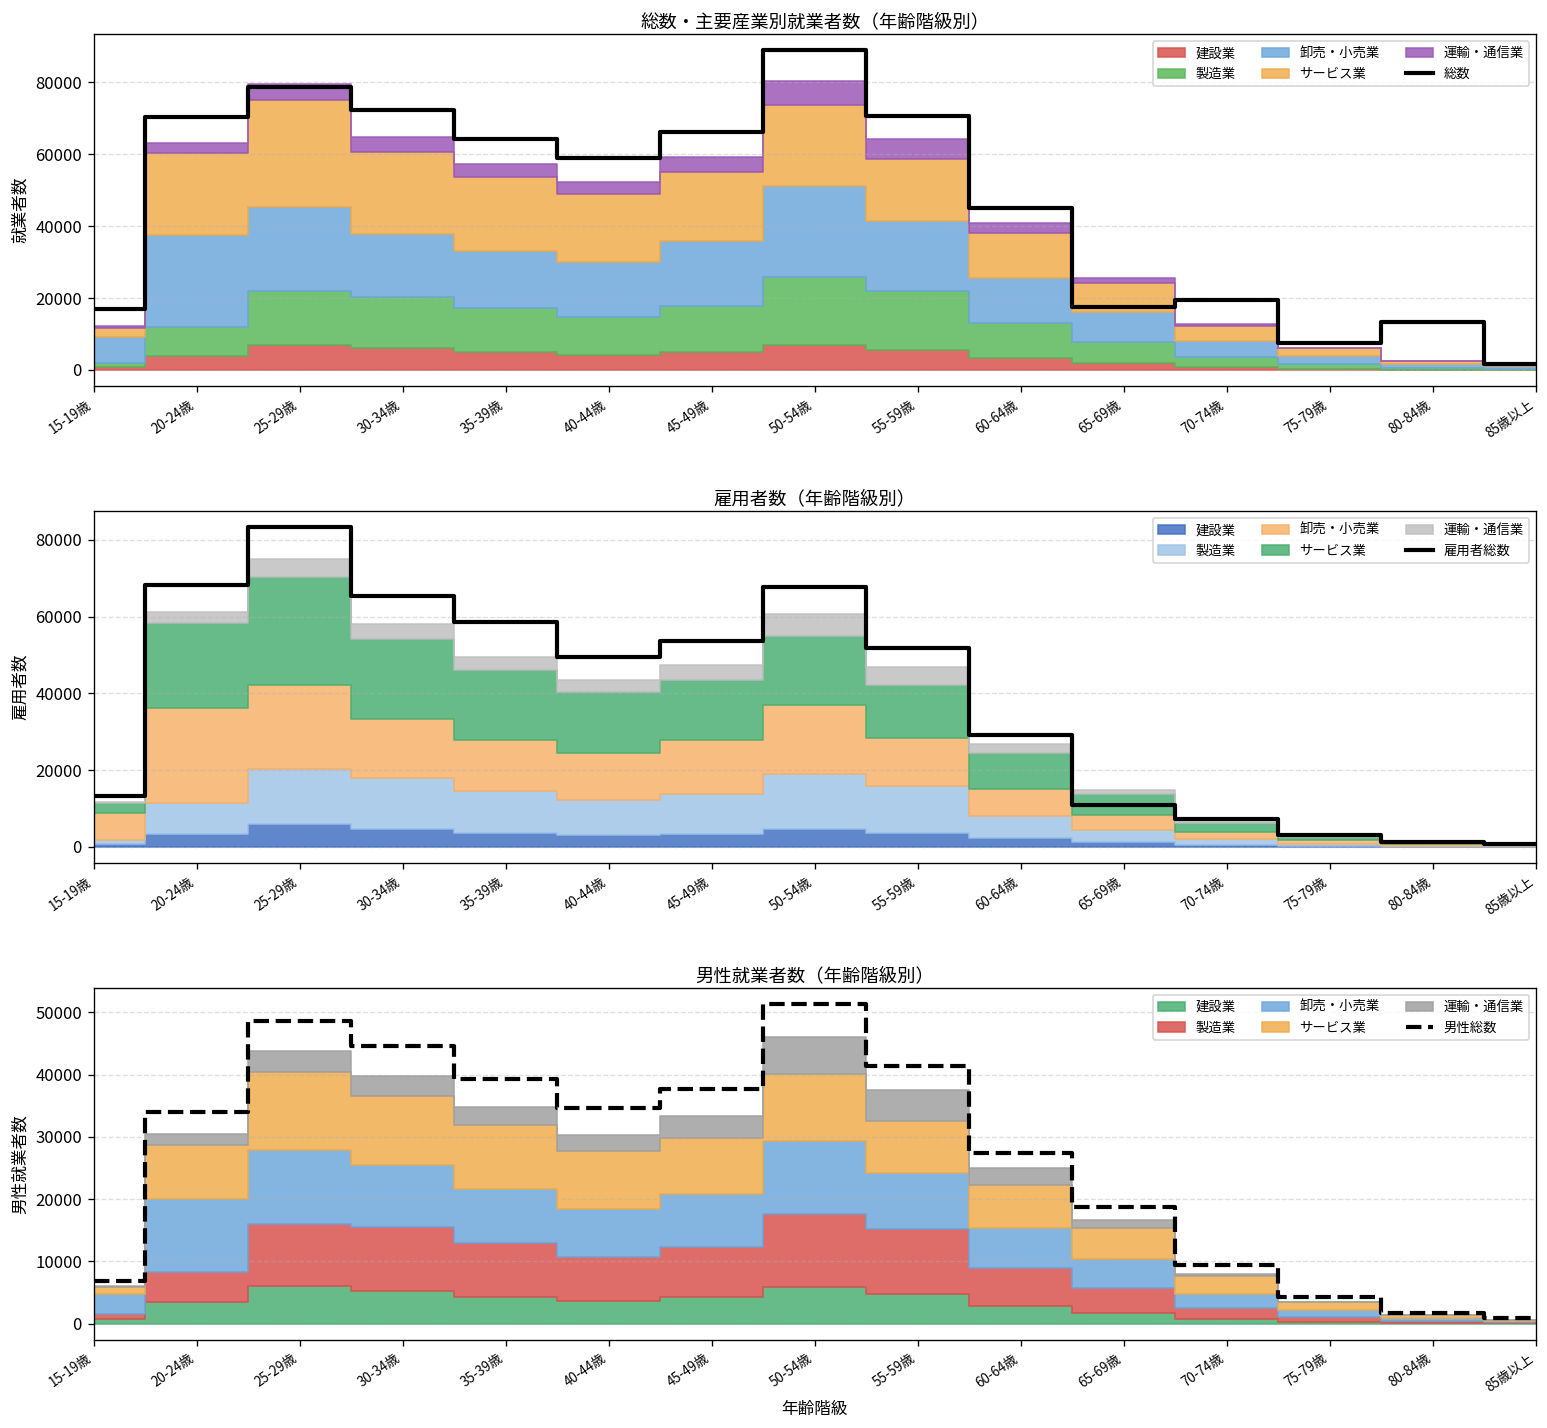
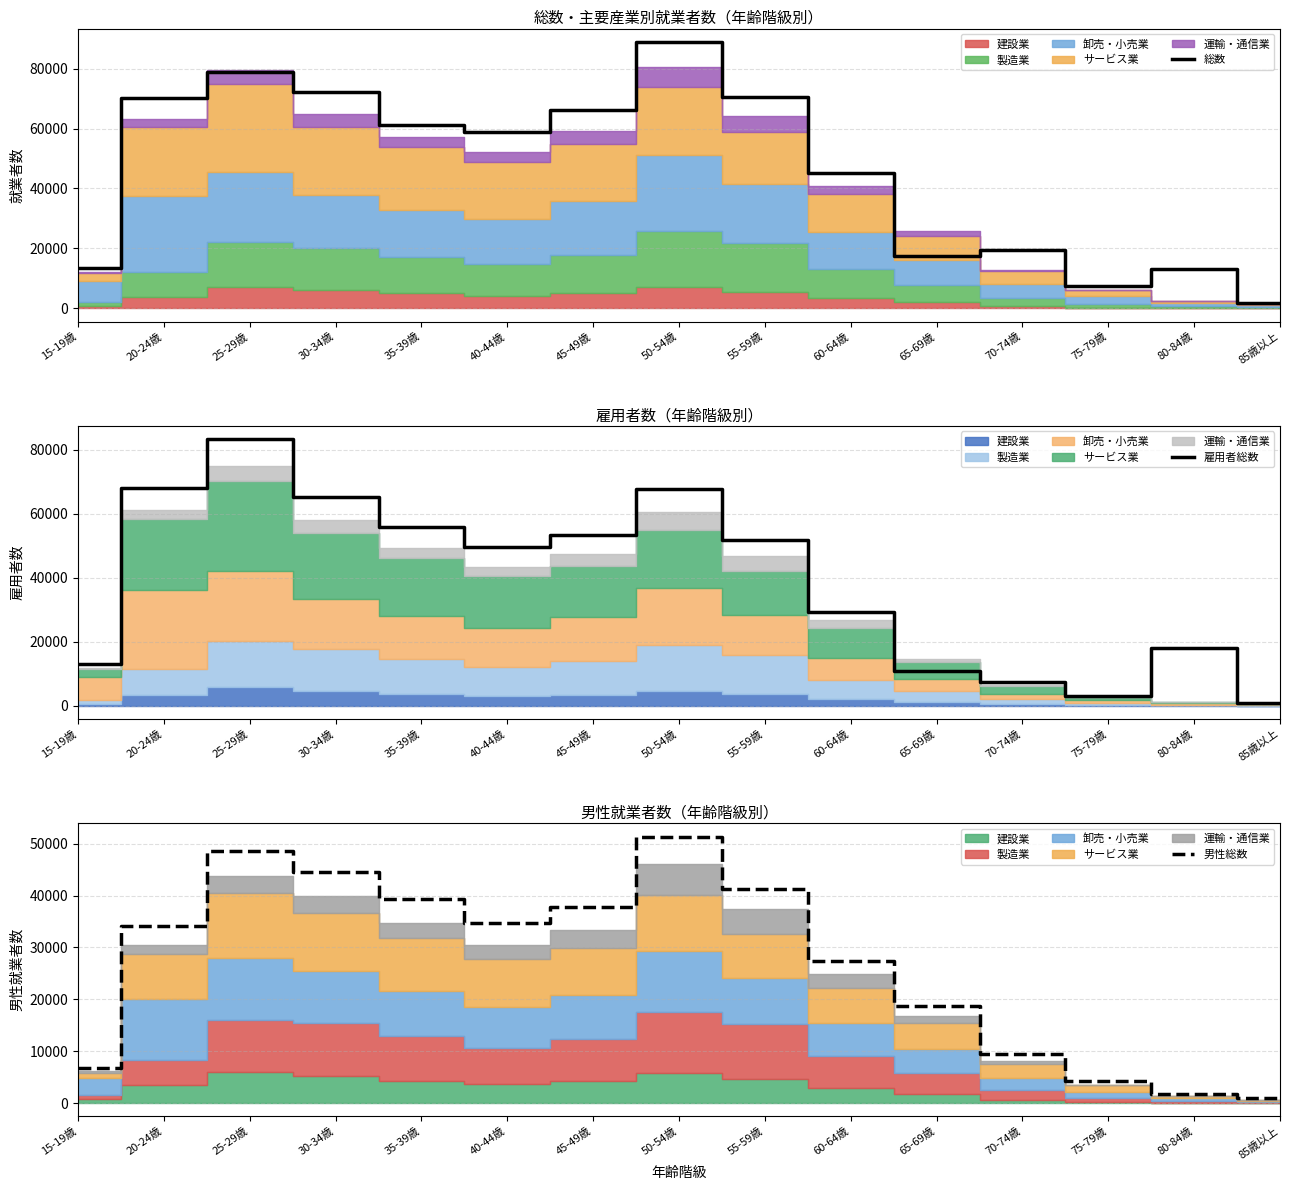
  {
    "総数・主要産業別就業者数（年齢階級別）": {
      "総数": {
-       "15-19歳": 17000,
+       "15-19歳": 14000,
        "20-24歳": 70000,
        "25-29歳": 79000,
        "30-34歳": 72000,
-       "35-39歳": 64000,
+       "35-39歳": 61000,
        "40-44歳": 59000,
        "45-49歳": 66000,
        "50-54歳": 89000,
        "55-59歳": 71000,
        "60-64歳": 45000,
        "65-69歳": 18000,
        "70-74歳": 20000,
        "75-79歳": 7000,
        "80-84歳": 13000
      }
    },
    "雇用者数（年齢階級別）": {
      "雇用者総数": {
        "15-19歳": 13000,
        "20-24歳": 68000,
        "25-29歳": 83000,
        "30-34歳": 65000,
-       "35-39歳": 58000,
+       "35-39歳": 56000,
        "40-44歳": 49000,
        "45-49歳": 54000,
        "50-54歳": 68000,
        "55-59歳": 52000,
        "60-64歳": 29000,
        "65-69歳": 11000,
        "70-74歳": 7000,
        "75-79歳": 3000,
-       "80-84歳": 1000
+       "80-84歳": 18000
      }
    },
    "男性就業者数（年齢階級別）": {
      "男性総数": {
        "15-19歳": 7000,
        "20-24歳": 34000,
        "25-29歳": 49000,
        "30-34歳": 45000,
        "35-39歳": 39000,
        "40-44歳": 35000,
        "45-49歳": 38000,
        "50-54歳": 51000,
        "55-59歳": 41000,
        "60-64歳": 27000,
        "65-69歳": 19000,
        "70-74歳": 9000,
        "75-79歳": 4000,
        "80-84歳": 2000
      }
    }
  }
